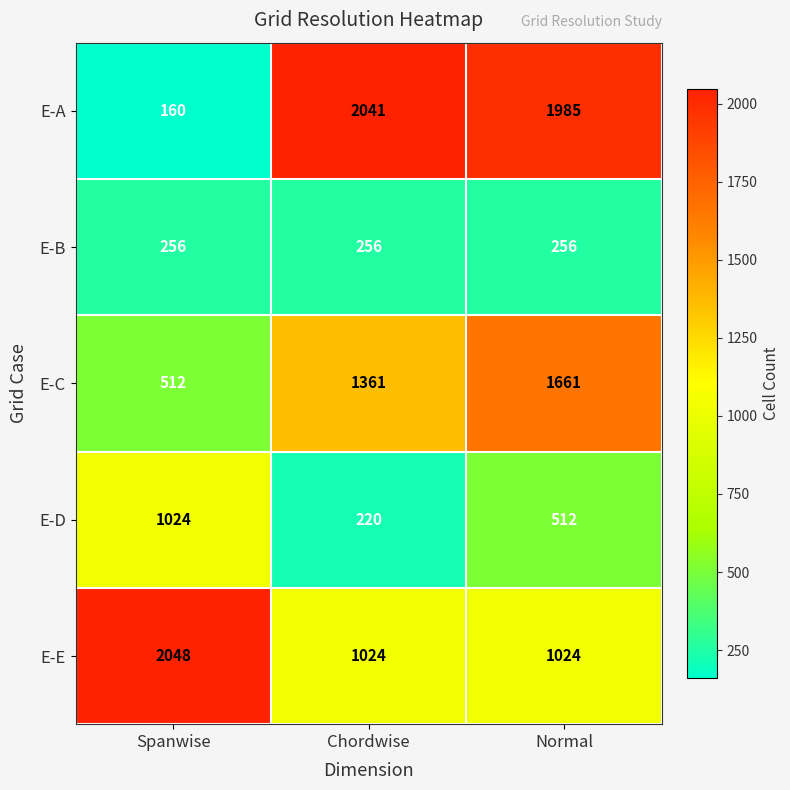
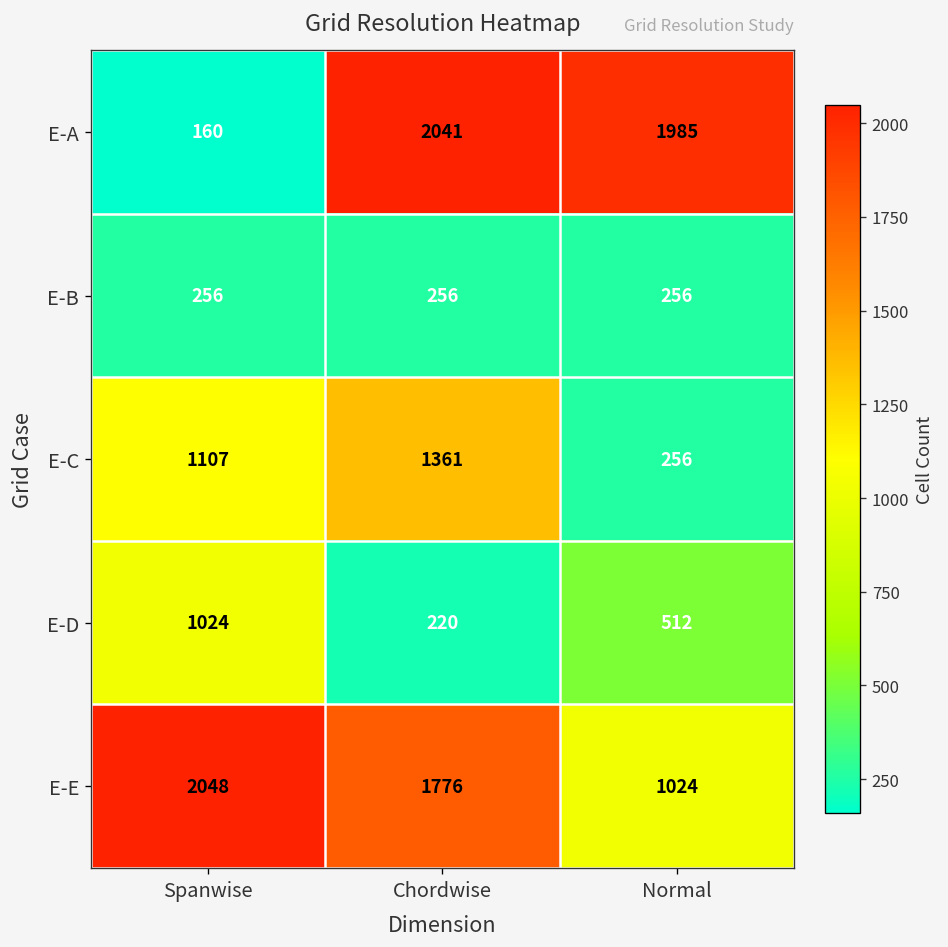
  {
    "E-A": {
      "Spanwise": 160,
      "Chordwise": 2041,
      "Normal": 1985
    },
    "E-B": {
      "Spanwise": 256,
      "Chordwise": 256,
      "Normal": 256
    },
    "E-C": {
-     "Spanwise": 512,
+     "Spanwise": 1107,
      "Chordwise": 1361,
-     "Normal": 1661
+     "Normal": 256
    },
    "E-D": {
      "Spanwise": 1024,
      "Chordwise": 220,
      "Normal": 512
    },
    "E-E": {
      "Spanwise": 2048,
-     "Chordwise": 1024,
+     "Chordwise": 1776,
      "Normal": 1024
    }
  }
